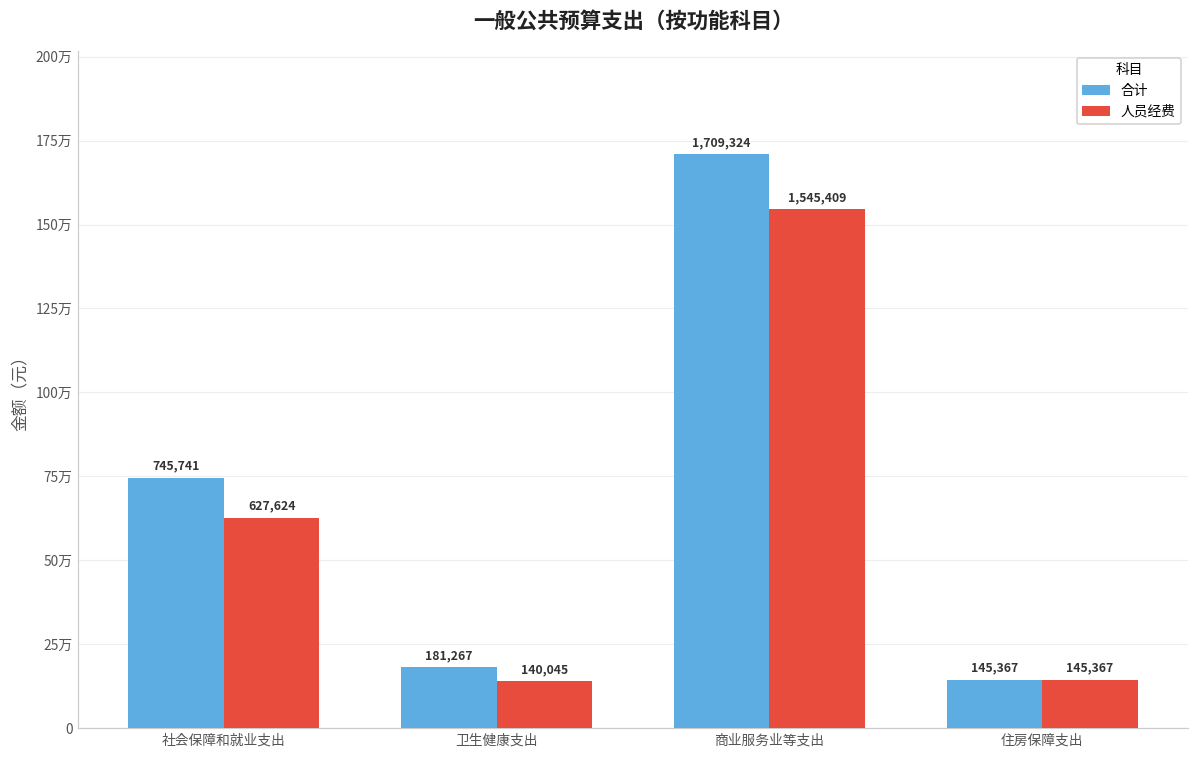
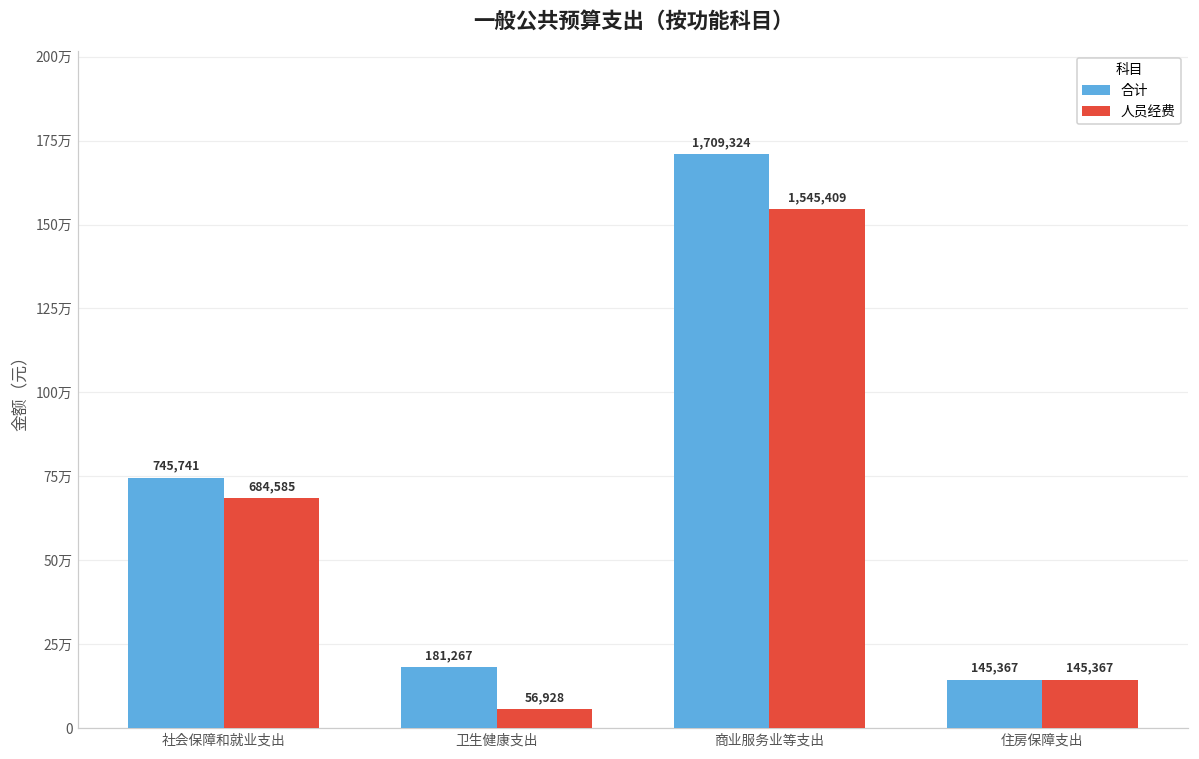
  {
    "合计": {
      "社会保障和就业支出": "745,741",
      "卫生健康支出": "181,267",
      "商业服务业等支出": "1,709,324",
      "住房保障支出": "145,367"
    },
    "人员经费": {
-     "社会保障和就业支出": "627,624",
-     "卫生健康支出": "140,045",
+     "社会保障和就业支出": "684,585",
+     "卫生健康支出": "56,928",
      "商业服务业等支出": "1,545,409",
      "住房保障支出": "145,367"
    }
  }
